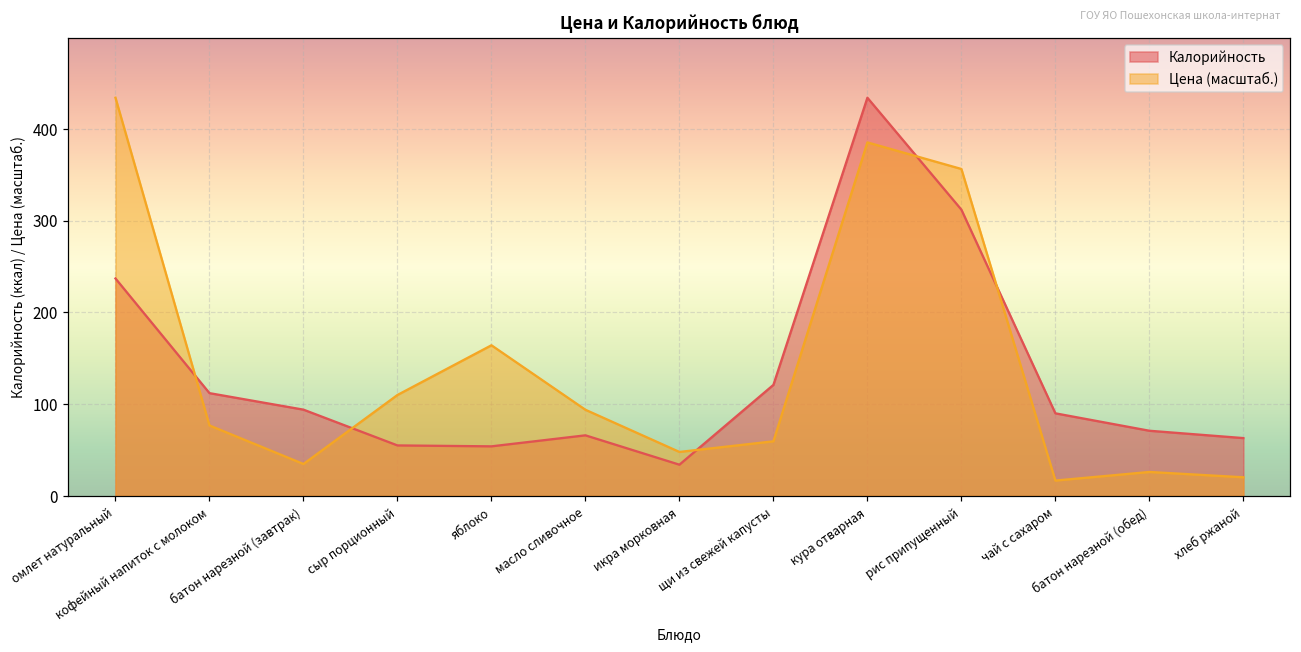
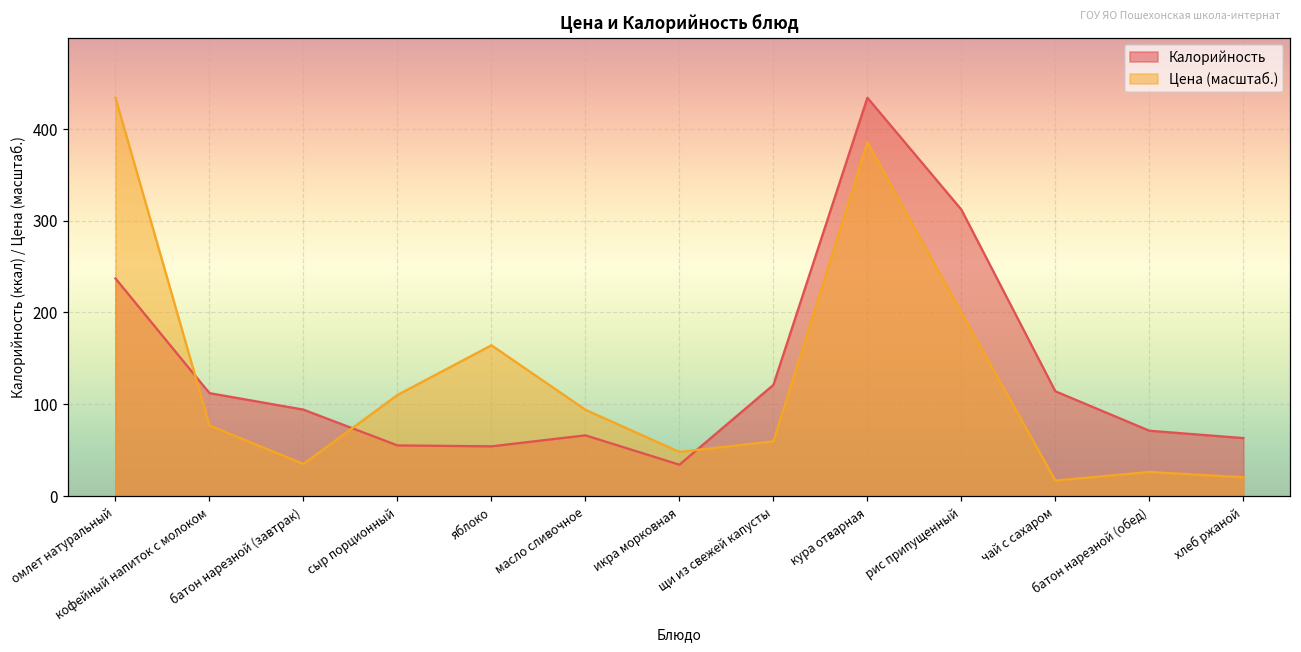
  {
    "Калорийность": {
      "омлет натуральный": 240,
      "кофейный напиток с молоком": 110,
      "батон нарезной (завтрак)": 90,
      "сыр порционный": 60,
      "яблоко": 50,
      "масло сливочное": 70,
      "икра морковная": 30,
      "щи из свежей капусты": 120,
      "кура отварная": 430,
      "рис припущенный": 310,
-     "чай с сахаром": 90,
+     "чай с сахаром": 110,
      "батон нарезной (обед)": 70,
      "хлеб ржаной": 60
    },
    "Цена (масштаб.)": {
      "омлет натуральный": 430,
      "кофейный напиток с молоком": 80,
      "батон нарезной (завтрак)": 30,
      "сыр порционный": 110,
      "яблоко": 160,
      "масло сливочное": 90,
      "икра морковная": 50,
      "щи из свежей капусты": 60,
      "кура отварная": 390,
-     "рис припущенный": 360,
+     "рис припущенный": 200,
      "чай с сахаром": 20,
      "батон нарезной (обед)": 30,
      "хлеб ржаной": 20
    }
  }
